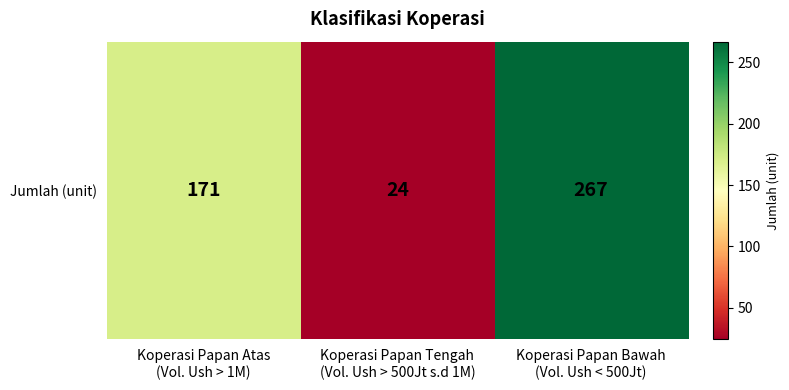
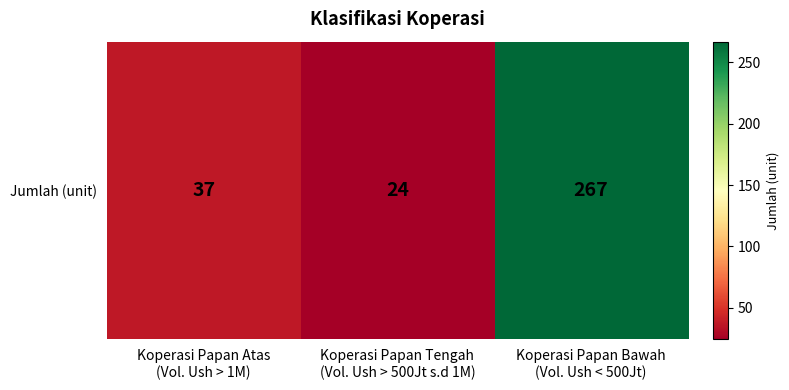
  {
    "Jumlah (unit)": {
-     "Koperasi Papan Atas (Vol. Ush > 1M)": 171,
+     "Koperasi Papan Atas (Vol. Ush > 1M)": 37,
      "Koperasi Papan Tengah (Vol. Ush > 500Jt s.d 1M)": 24,
      "Koperasi Papan Bawah (Vol. Ush < 500Jt)": 267
    }
  }
